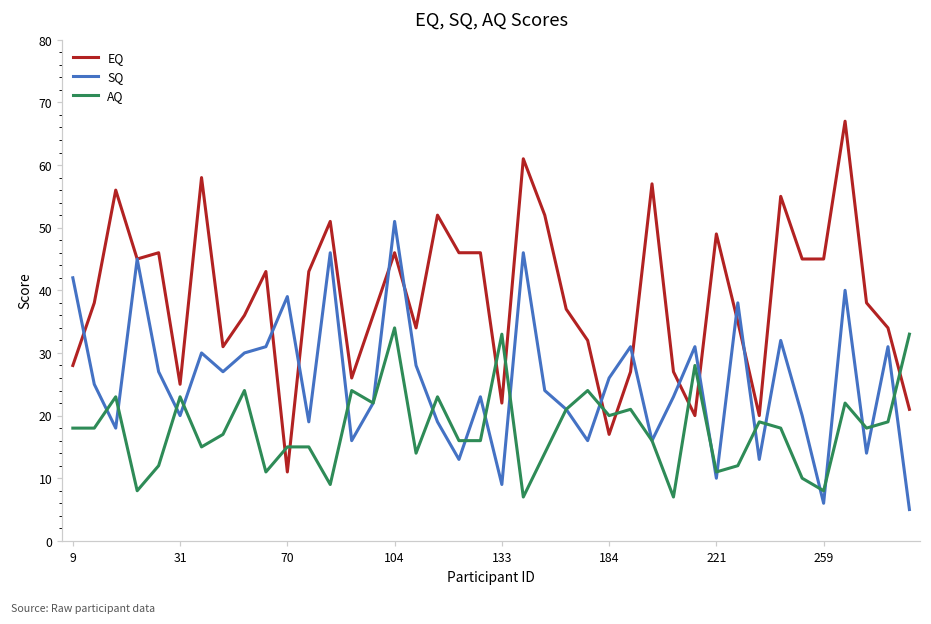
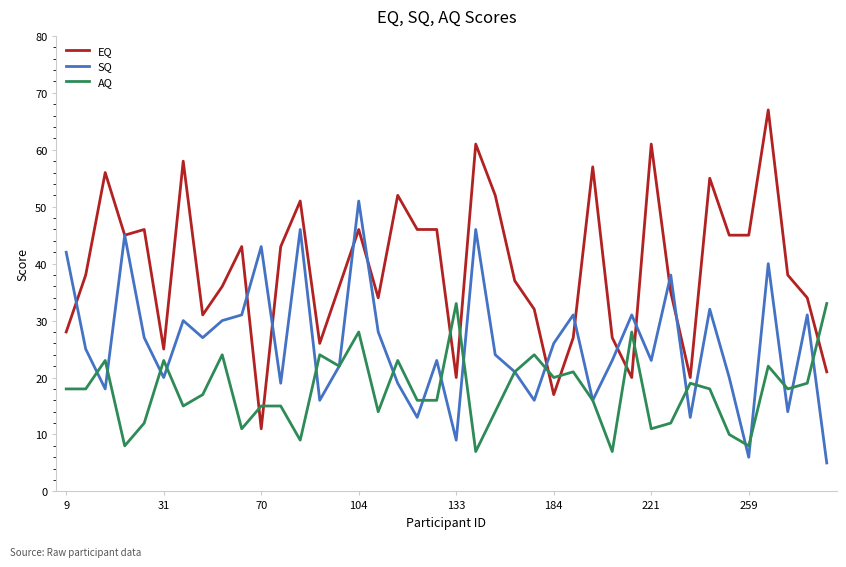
  {
    "EQ": {
      "70": 11,
      "104": 46,
-     "133": 22,
+     "133": 20,
      "184": 17,
-     "221": 49,
+     "221": 61,
      "259": 45
    },
    "SQ": {
-     "70": 39,
+     "70": 43,
      "104": 51,
      "133": 9,
      "184": 26,
-     "221": 10,
+     "221": 23,
      "259": 6
    },
    "AQ": {
      "70": 15,
-     "104": 34,
+     "104": 28,
      "133": 33,
      "184": 20,
      "221": 11,
      "259": 8
    }
  }
